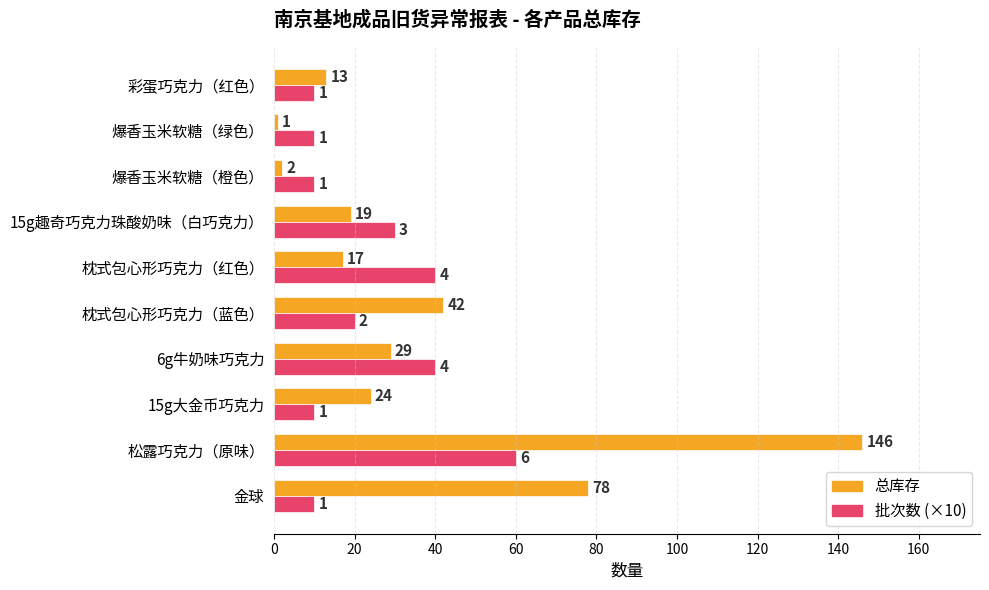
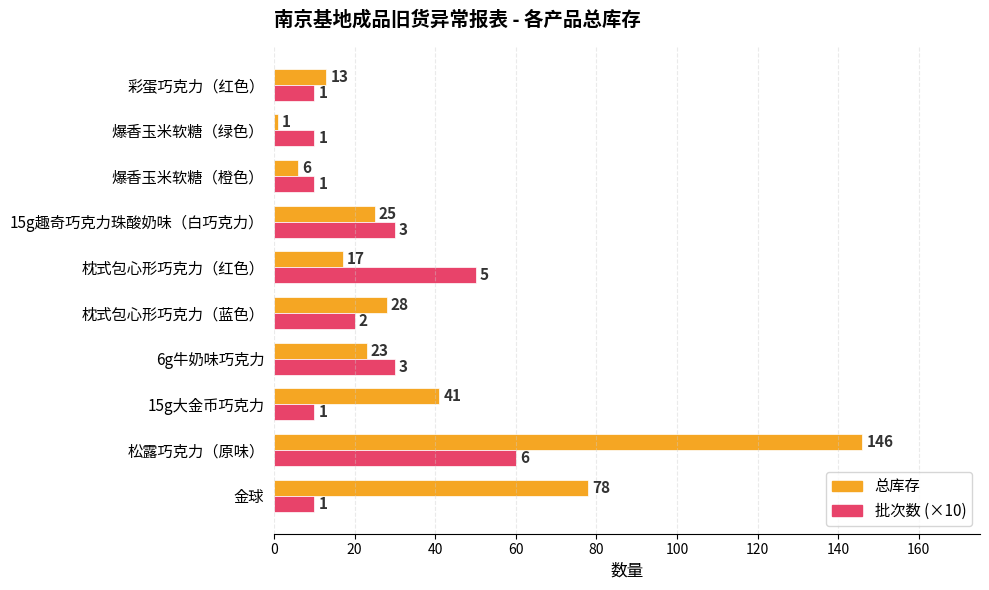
  {
    "总库存": {
      "彩蛋巧克力（红色）": 13,
      "爆香玉米软糖（绿色）": 1,
-     "爆香玉米软糖（橙色）": 2,
-     "15g趣奇巧克力珠酸奶味（白巧克力）": 19,
+     "爆香玉米软糖（橙色）": 6,
+     "15g趣奇巧克力珠酸奶味（白巧克力）": 25,
      "枕式包心形巧克力（红色）": 17,
-     "枕式包心形巧克力（蓝色）": 42,
-     "6g牛奶味巧克力": 29,
-     "15g大金币巧克力": 24,
+     "枕式包心形巧克力（蓝色）": 28,
+     "6g牛奶味巧克力": 23,
+     "15g大金币巧克力": 41,
      "松露巧克力（原味）": 146,
      "金球": 78
    },
    "批次数 (×10)": {
-     "枕式包心形巧克力（红色）": 4,
-     "6g牛奶味巧克力": 4
+     "枕式包心形巧克力（红色）": 5,
+     "6g牛奶味巧克力": 3
    }
  }
